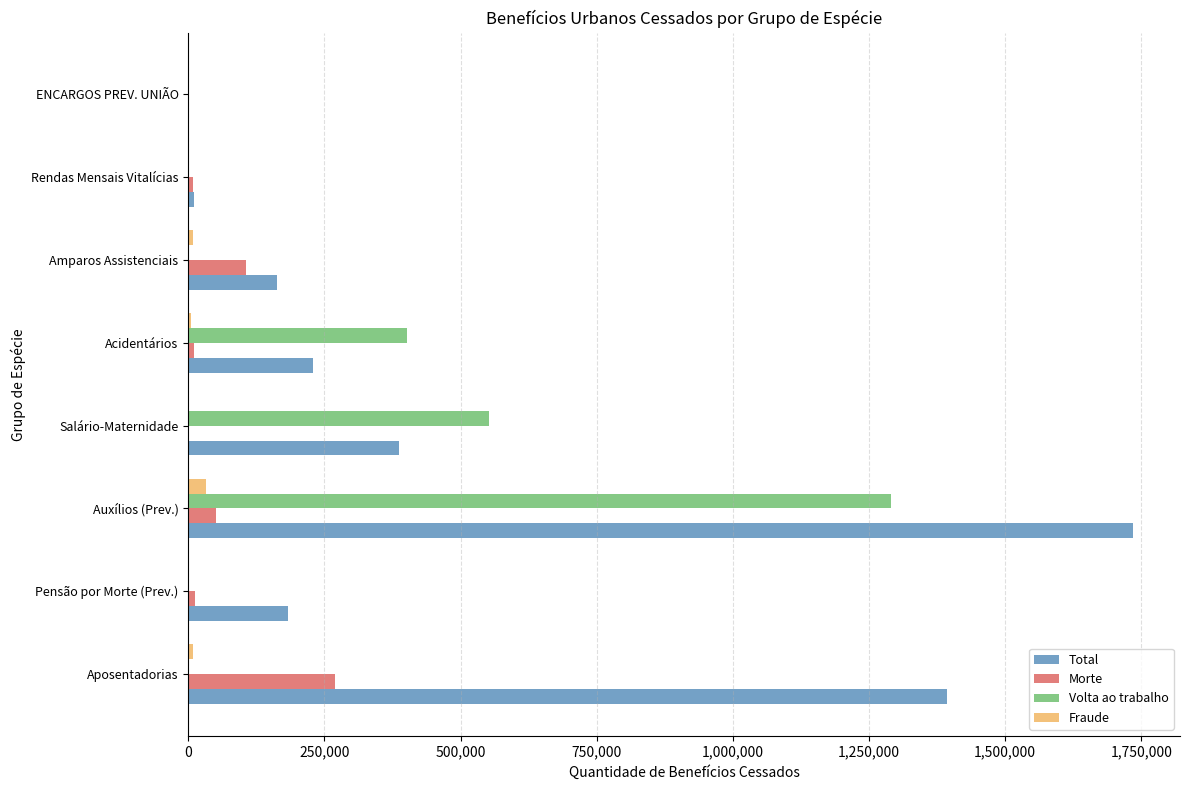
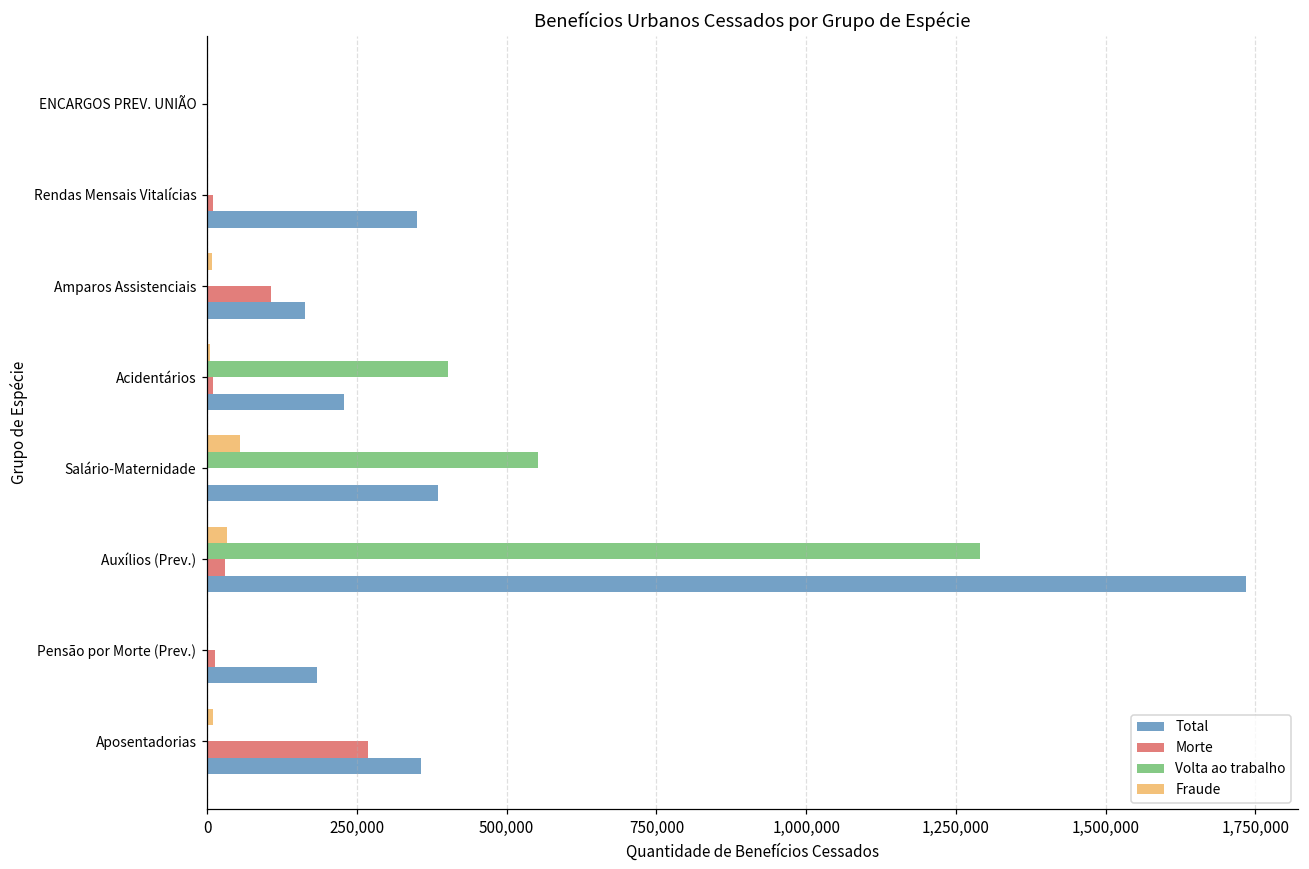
  {
    "Total": {
-     "Rendas Mensais Vitalícias": "10,000",
+     "Rendas Mensais Vitalícias": "350,000",
      "Amparos Assistenciais": "160,000",
      "Acidentários": "230,000",
      "Salário-Maternidade": "390,000",
      "Auxílios (Prev.)": "1,730,000",
      "Pensão por Morte (Prev.)": "180,000",
-     "Aposentadorias": "1,390,000"
+     "Aposentadorias": "360,000"
    },
    "Morte": {
      "Rendas Mensais Vitalícias": "10,000",
      "Amparos Assistenciais": "110,000",
      "Acidentários": "10,000",
-     "Auxílios (Prev.)": "50,000",
+     "Auxílios (Prev.)": "30,000",
      "Pensão por Morte (Prev.)": "10,000",
      "Aposentadorias": "270,000"
    },
    "Volta ao trabalho": {
      "ENCARGOS PREV. UNIÃO": "0",
      "Acidentários": "400,000",
      "Salário-Maternidade": "550,000",
      "Auxílios (Prev.)": "1,290,000",
      "Pensão por Morte (Prev.)": "0"
    },
    "Fraude": {
      "Amparos Assistenciais": "10,000",
      "Acidentários": "10,000",
-     "Salário-Maternidade": "0",
+     "Salário-Maternidade": "50,000",
      "Auxílios (Prev.)": "30,000",
      "Aposentadorias": "10,000"
    }
  }
